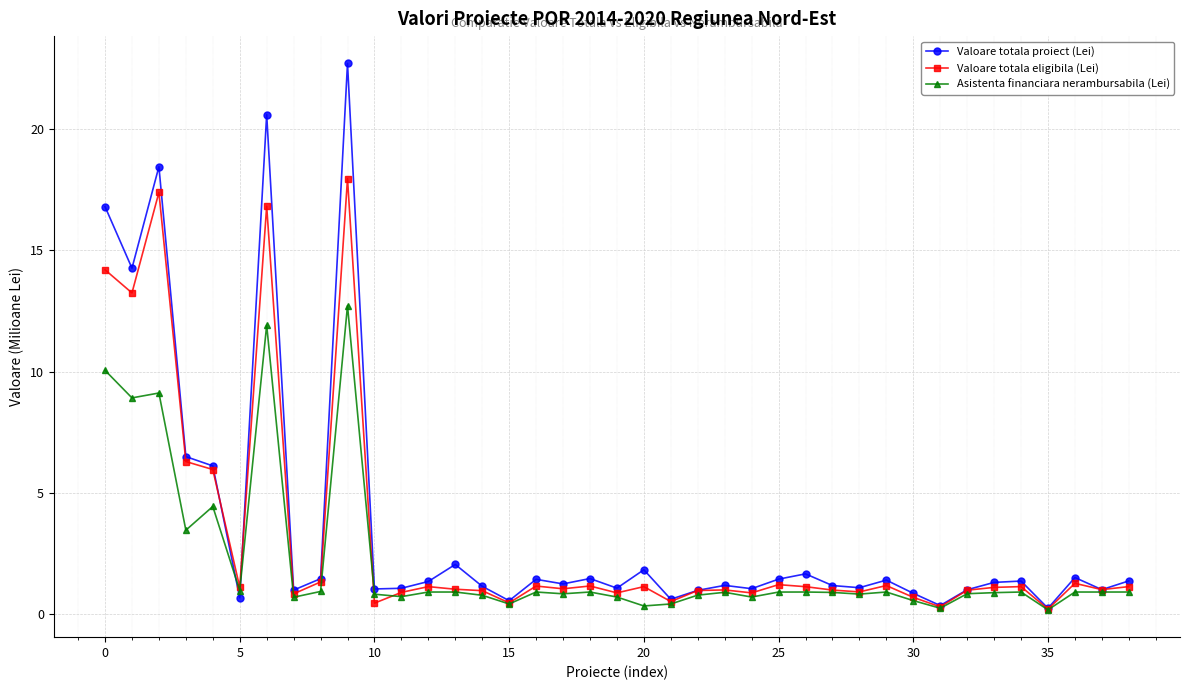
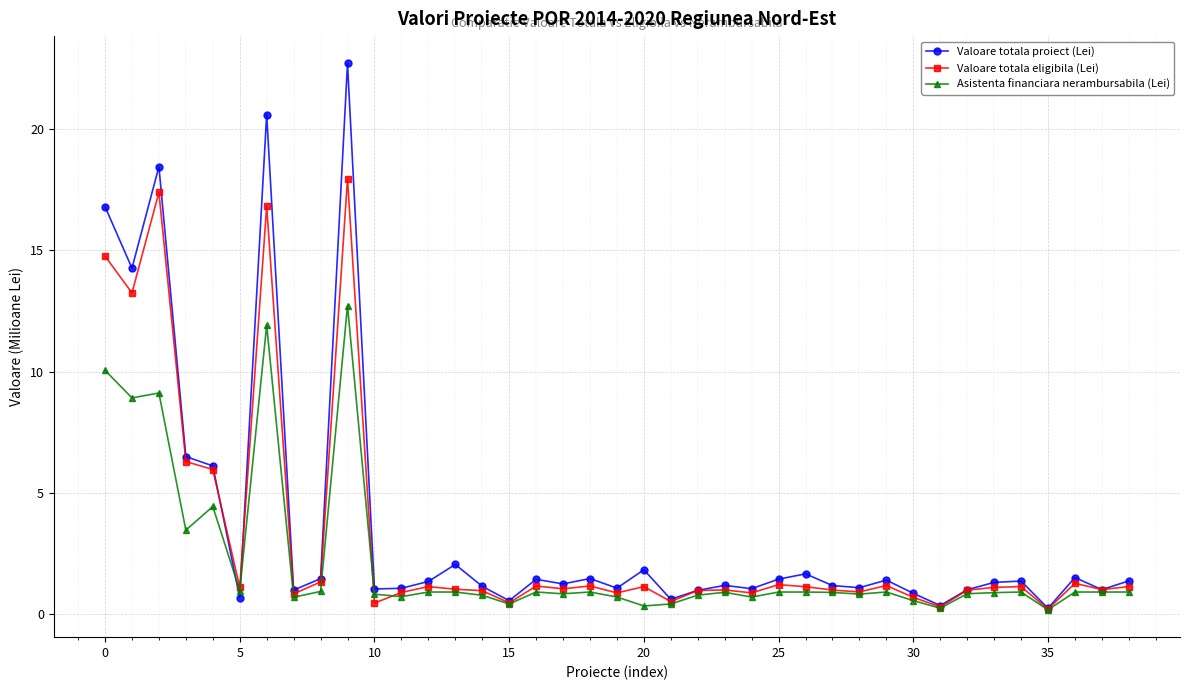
  {
    "Valoare totala proiect (Lei)": {
      "0": 16.8,
      "5": 0.7,
      "10": 1.0,
      "20": 1.8,
      "25": 1.4,
      "30": 0.8
    },
    "Valoare totala eligibila (Lei)": {
-     "0": 14.2,
+     "0": 14.8,
      "5": 1.1,
      "10": 0.4,
      "20": 1.1,
      "25": 1.2,
      "30": 0.7
    },
    "Asistenta financiara nerambursabila (Lei)": {
      "0": 10.0,
      "5": 1.0,
      "10": 0.8,
      "20": 0.3,
      "25": 0.9,
      "30": 0.5
    }
  }
